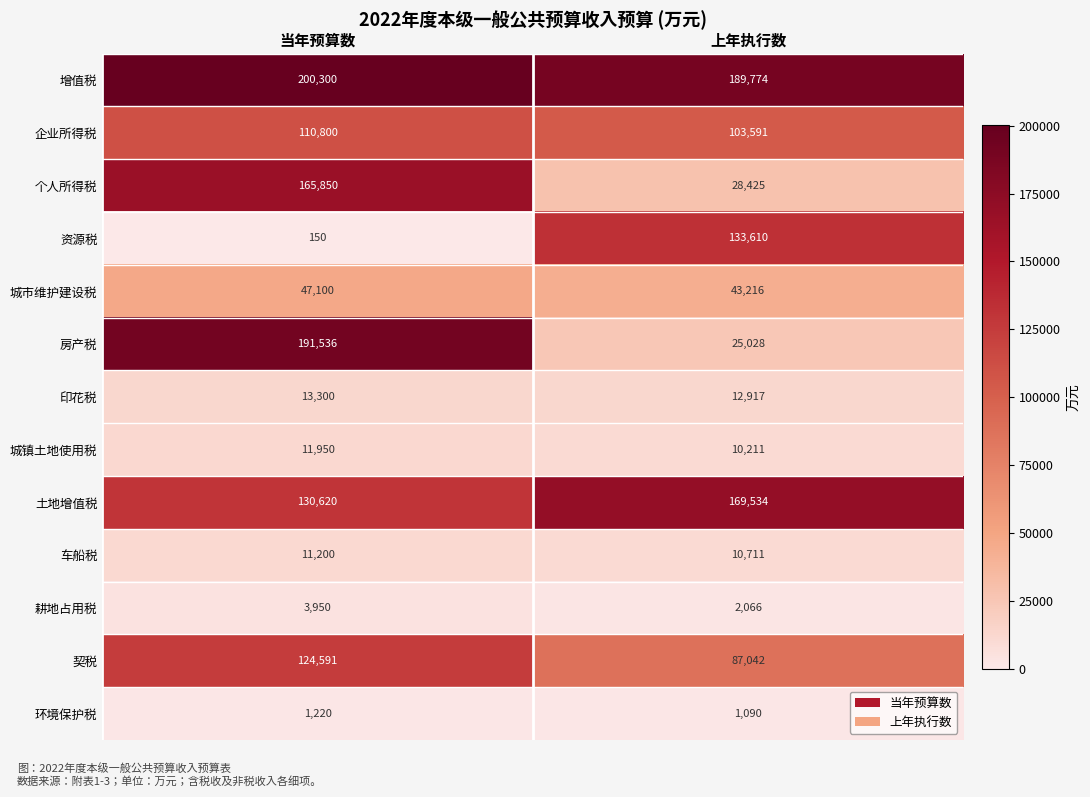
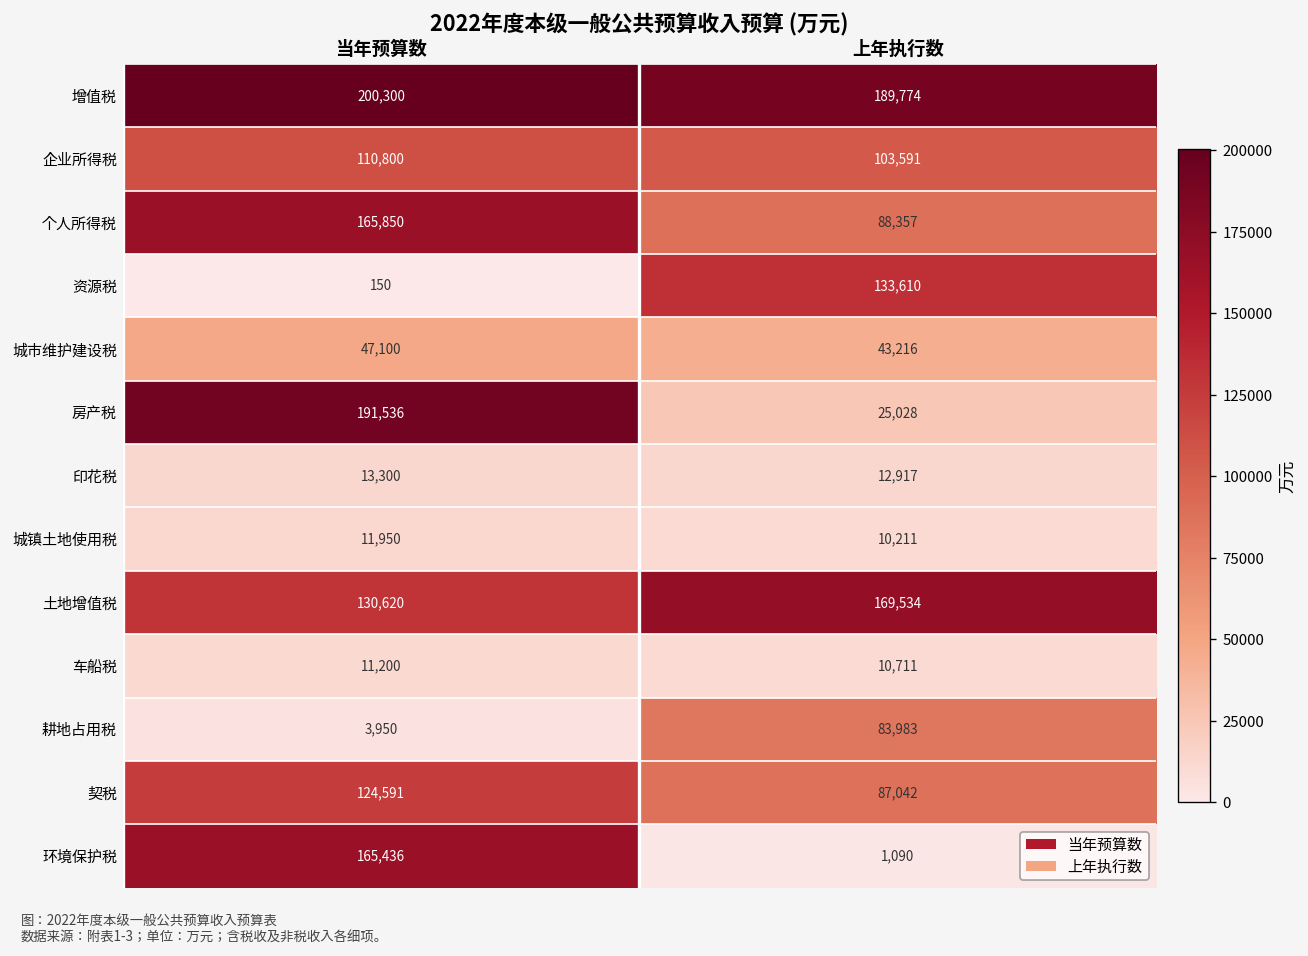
  {
    "增值税": {
      "当年预算数": "200,300",
      "上年执行数": "189,774"
    },
    "企业所得税": {
      "当年预算数": "110,800",
      "上年执行数": "103,591"
    },
    "个人所得税": {
      "当年预算数": "165,850",
-     "上年执行数": "28,425"
+     "上年执行数": "88,357"
    },
    "资源税": {
      "当年预算数": "150",
      "上年执行数": "133,610"
    },
    "城市维护建设税": {
      "当年预算数": "47,100",
      "上年执行数": "43,216"
    },
    "房产税": {
      "当年预算数": "191,536",
      "上年执行数": "25,028"
    },
    "印花税": {
      "当年预算数": "13,300",
      "上年执行数": "12,917"
    },
    "城镇土地使用税": {
      "当年预算数": "11,950",
      "上年执行数": "10,211"
    },
    "土地增值税": {
      "当年预算数": "130,620",
      "上年执行数": "169,534"
    },
    "车船税": {
      "当年预算数": "11,200",
      "上年执行数": "10,711"
    },
    "耕地占用税": {
      "当年预算数": "3,950",
-     "上年执行数": "2,066"
+     "上年执行数": "83,983"
    },
    "契税": {
      "当年预算数": "124,591",
      "上年执行数": "87,042"
    },
    "环境保护税": {
-     "当年预算数": "1,220",
+     "当年预算数": "165,436",
      "上年执行数": "1,090"
    }
  }
